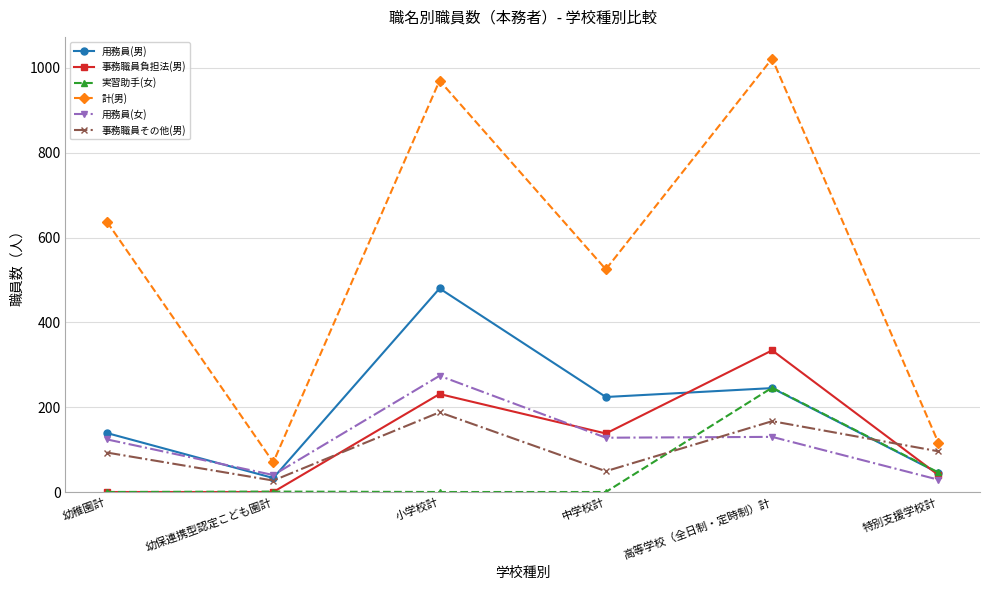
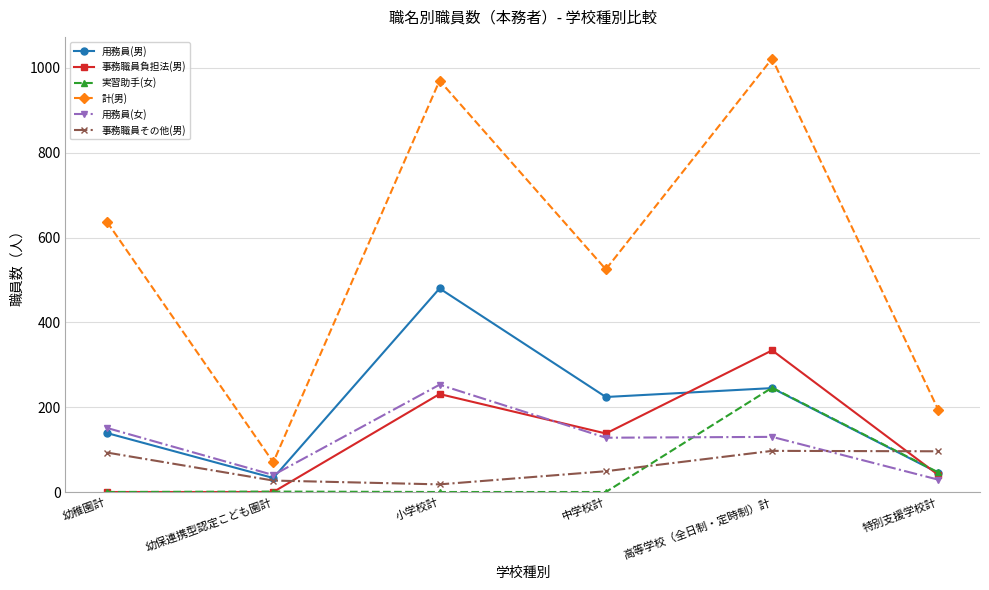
  {
    "用務員(男)": {
      "幼稚園計": 140,
      "幼保連携型認定こども園計": 30,
      "小学校計": 480,
      "中学校計": 220
    },
    "事務職員負担法(男)": {
      "小学校計": 230,
      "中学校計": 140,
      "高等学校（全日制・定時制）計": 330
    },
    "実習助手(女)": {
      "小学校計": 0,
      "中学校計": 0
    },
    "計(男)": {
      "幼稚園計": 640,
      "幼保連携型認定こども園計": 70,
      "小学校計": 970,
      "中学校計": 530,
      "高等学校（全日制・定時制）計": 1020,
-     "特別支援学校計": 120
+     "特別支援学校計": 190
    },
    "用務員(女)": {
-     "幼稚園計": 120,
+     "幼稚園計": 150,
      "幼保連携型認定こども園計": 40,
-     "小学校計": 270,
+     "小学校計": 250,
      "中学校計": 130,
      "高等学校（全日制・定時制）計": 130,
      "特別支援学校計": 30
    },
    "事務職員その他(男)": {
      "幼稚園計": 90,
      "幼保連携型認定こども園計": 30,
-     "小学校計": 190,
+     "小学校計": 20,
      "中学校計": 50,
-     "高等学校（全日制・定時制）計": 170,
+     "高等学校（全日制・定時制）計": 100,
      "特別支援学校計": 100
    }
  }
